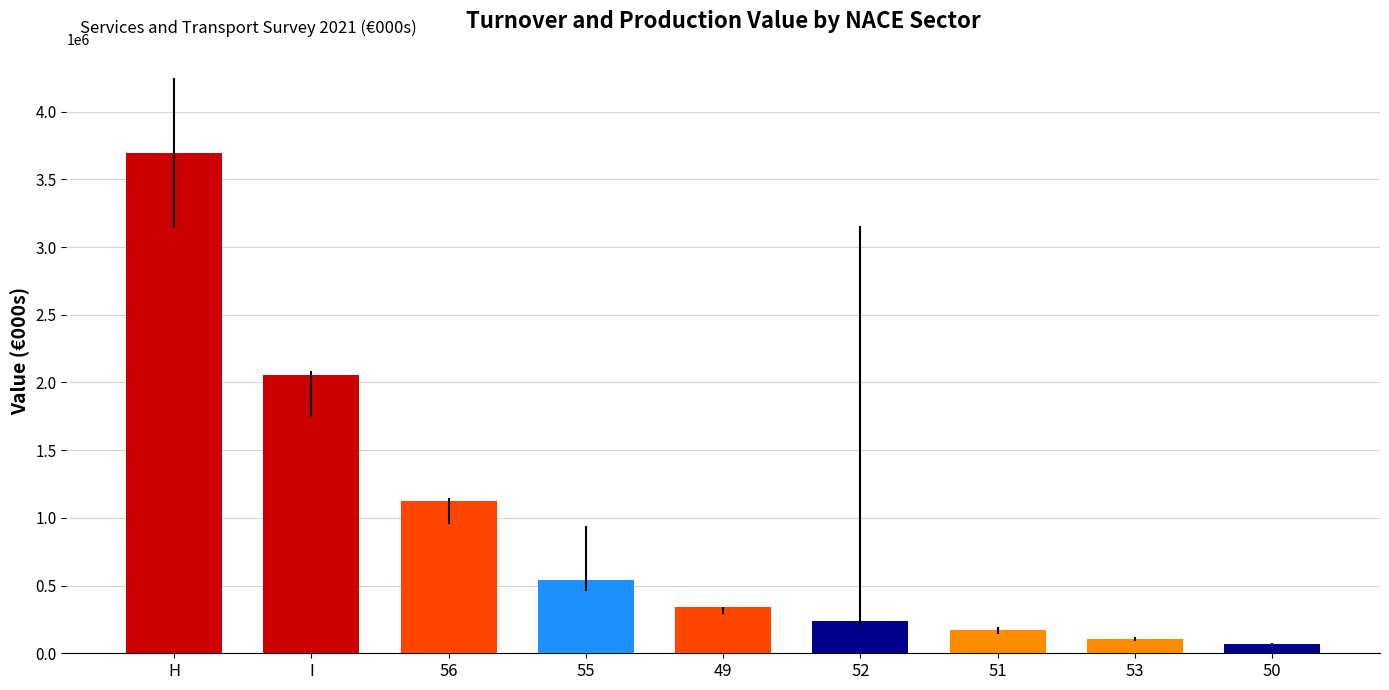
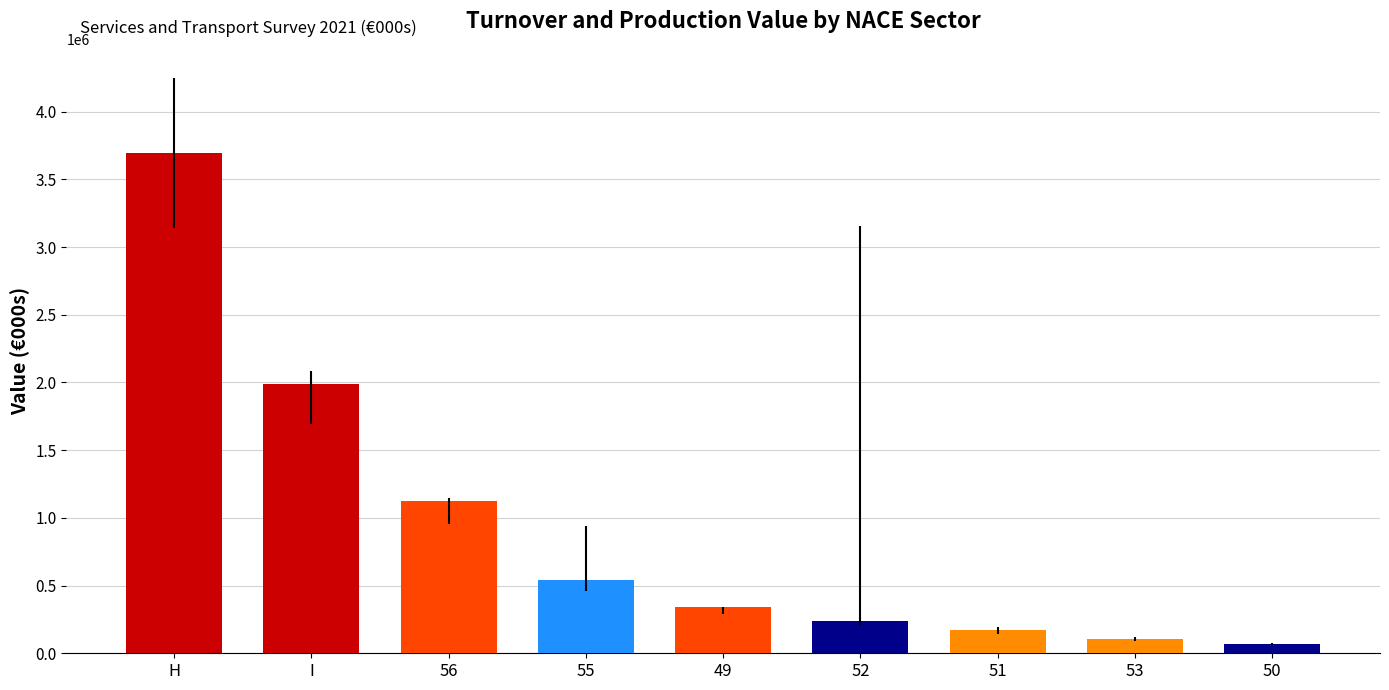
  {
    "H": 3700000,
-   "I": 2050000,
+   "I": 1990000,
    "56": 1130000,
    "55": 540000,
    "49": 340000,
    "52": 240000,
    "51": 170000,
    "53": 110000,
    "50": 70000
  }
